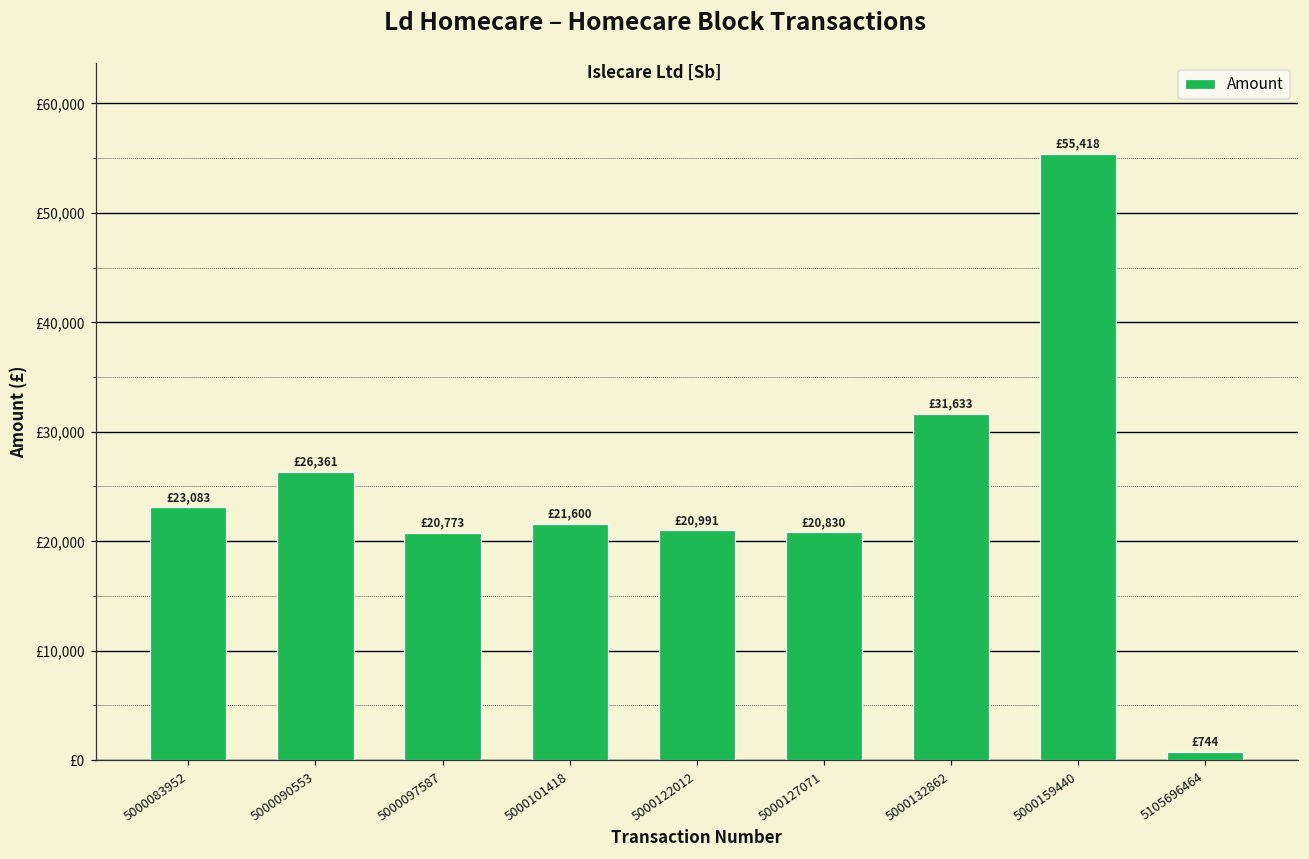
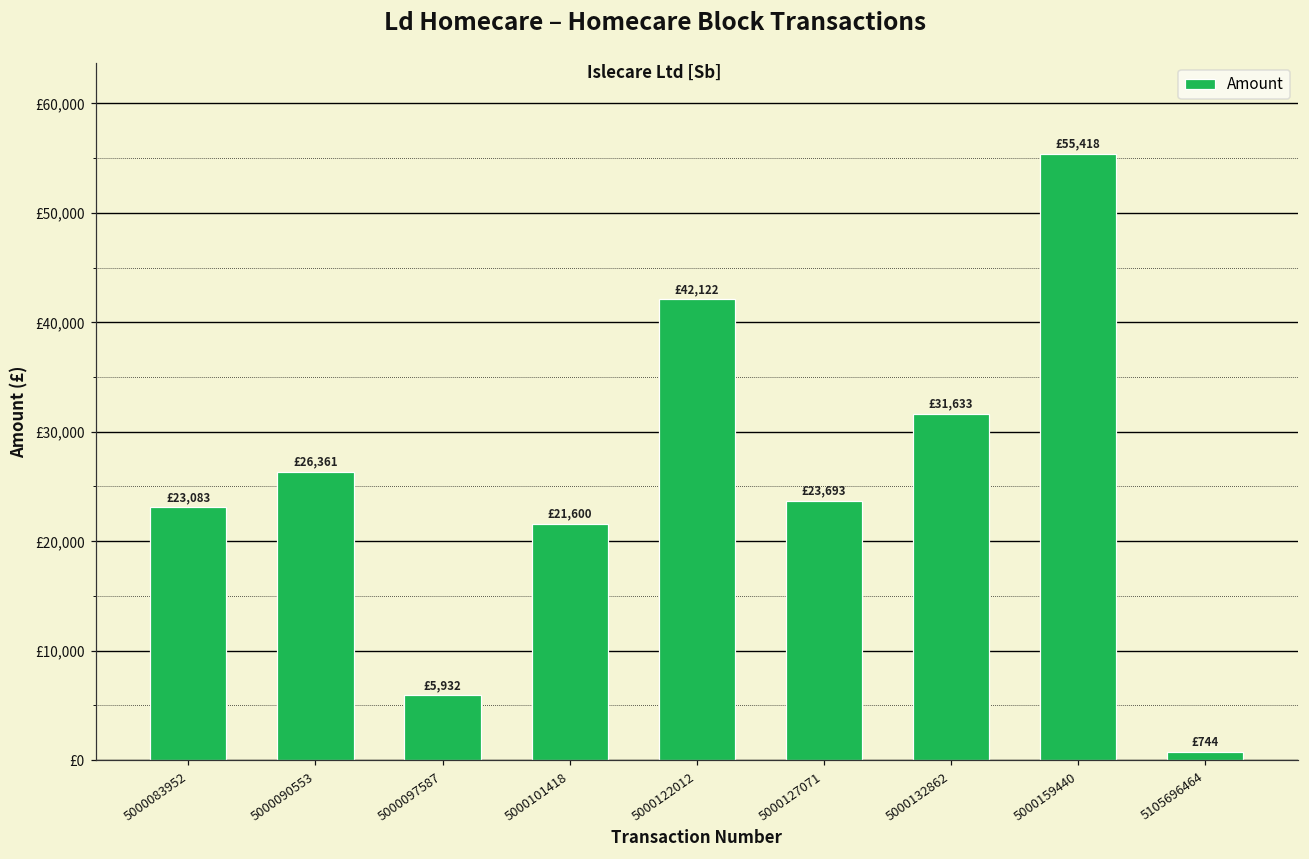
  {
    "5000083952": "£23,083",
    "5000090553": "£26,361",
-   "5000097587": "£20,773",
+   "5000097587": "£5,932",
    "5000101418": "£21,600",
-   "5000122012": "£20,991",
-   "5000127071": "£20,830",
+   "5000122012": "£42,122",
+   "5000127071": "£23,693",
    "5000132862": "£31,633",
    "5000159440": "£55,418",
    "5105696464": "£744"
  }
